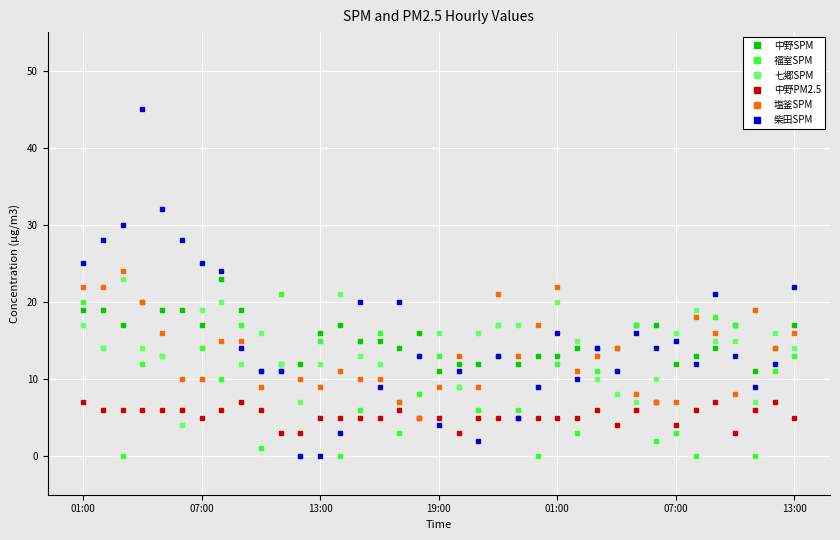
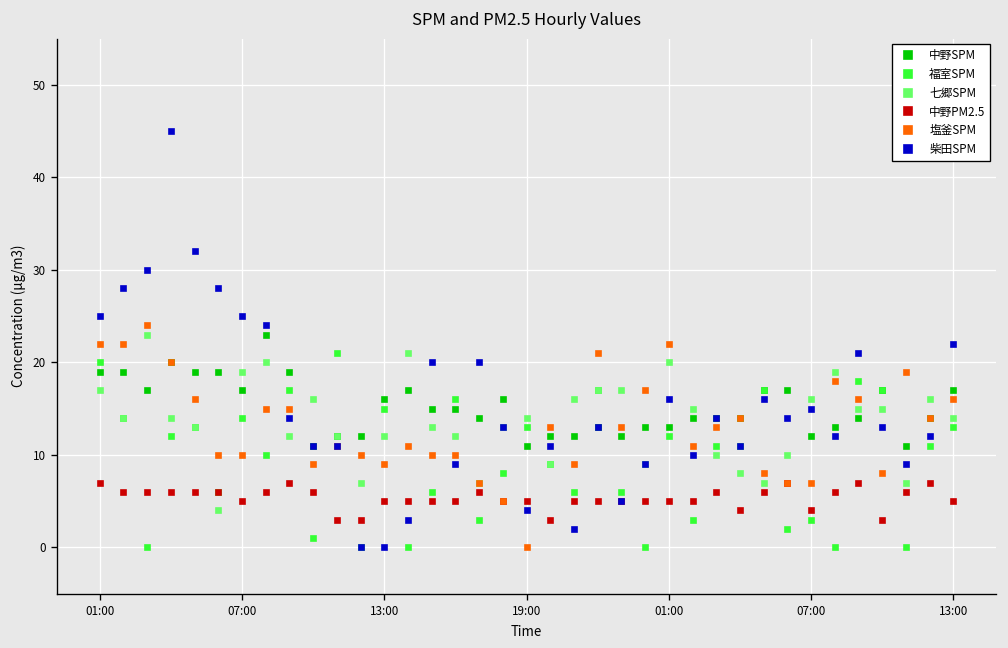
  {
    "中野SPM": {
      "19:00": 11
    },
    "福室SPM": {
      "19:00": 13
    },
    "七郷SPM": {
-     "19:00": 16
+     "19:00": 14
    },
    "中野PM2.5": {
      "19:00": 5
    },
    "塩釜SPM": {
-     "19:00": 9
+     "19:00": 0
    },
    "柴田SPM": {
      "19:00": 4
    }
  }
